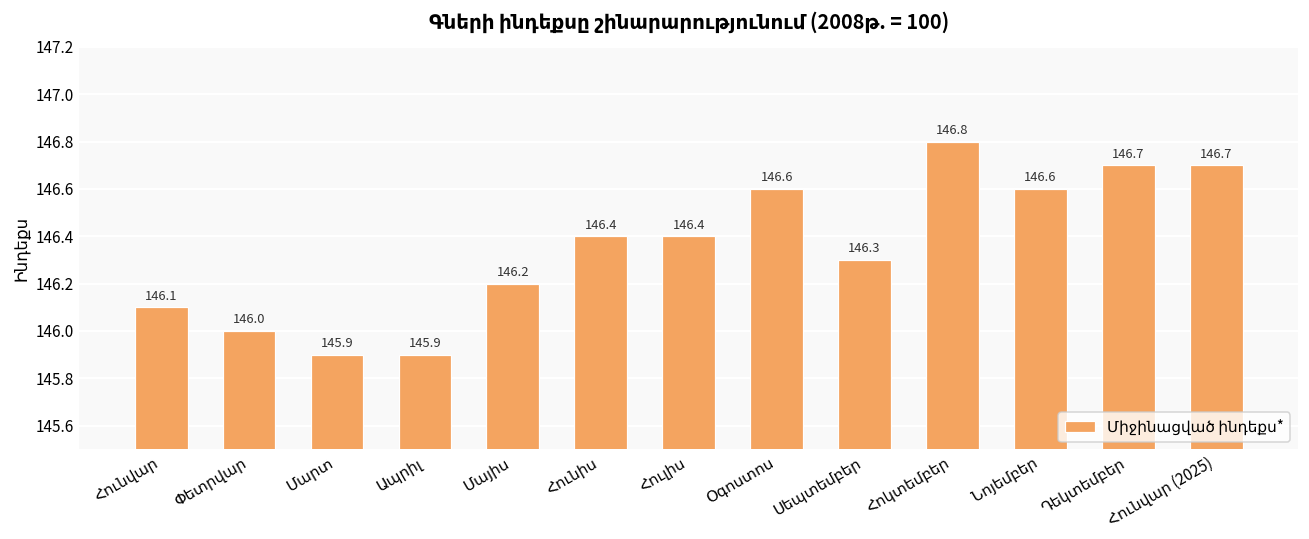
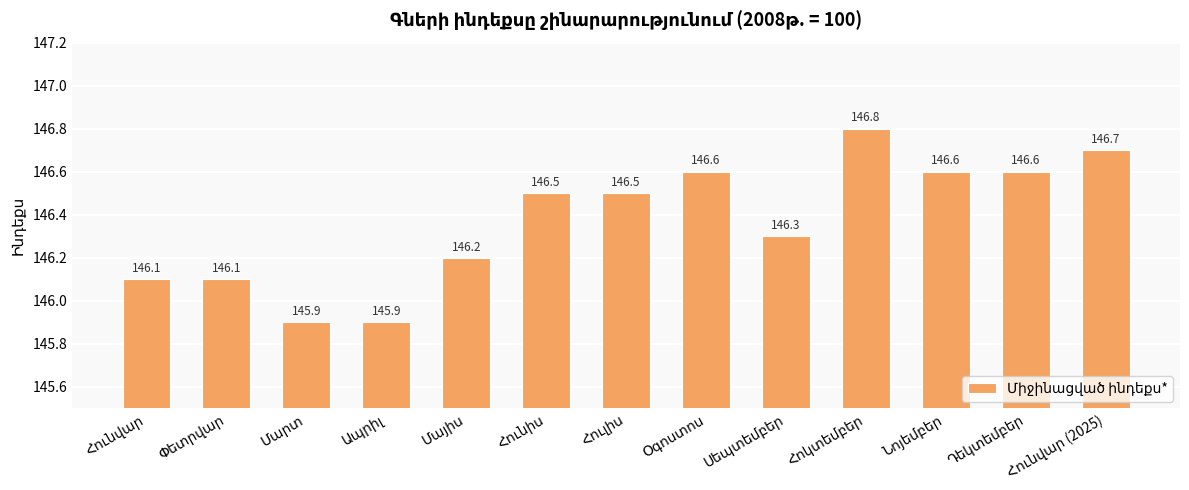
  {
    "Հունվար": 146.1,
-   "Փետրվար": 146.0,
+   "Փետրվար": 146.1,
    "Մարտ": 145.9,
    "Ապրիլ": 145.9,
    "Մայիս": 146.2,
-   "Հունիս": 146.4,
-   "Հուլիս": 146.4,
+   "Հունիս": 146.5,
+   "Հուլիս": 146.5,
    "Օգոստոս": 146.6,
    "Սեպտեմբեր": 146.3,
    "Հոկտեմբեր": 146.8,
    "Նոյեմբեր": 146.6,
-   "Դեկտեմբեր": 146.7,
+   "Դեկտեմբեր": 146.6,
    "Հունվար (2025)": 146.7
  }
